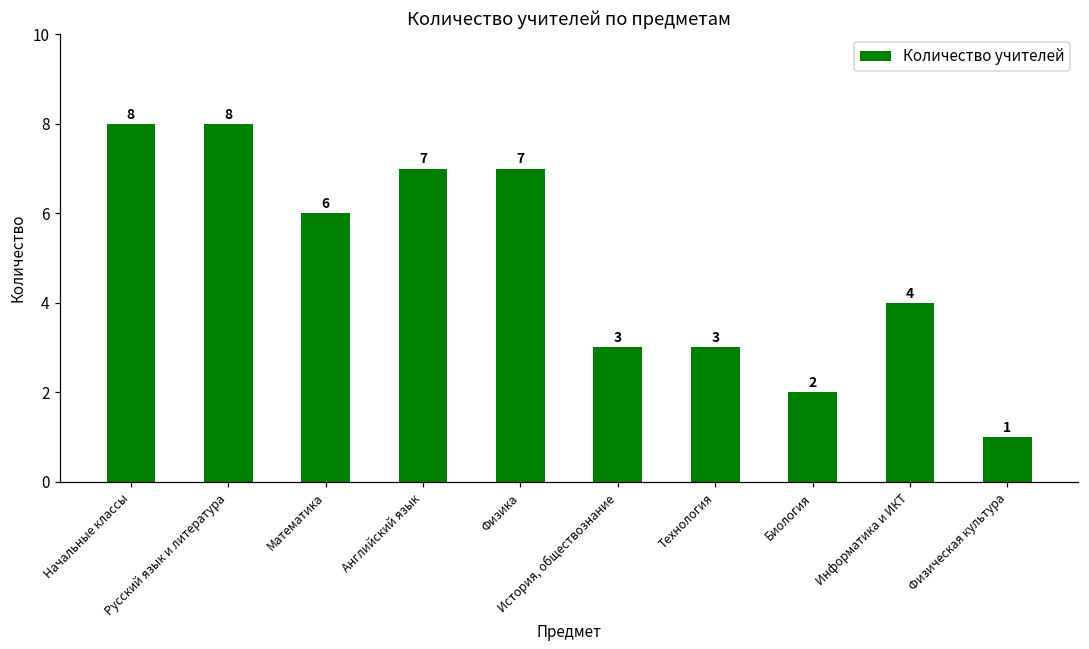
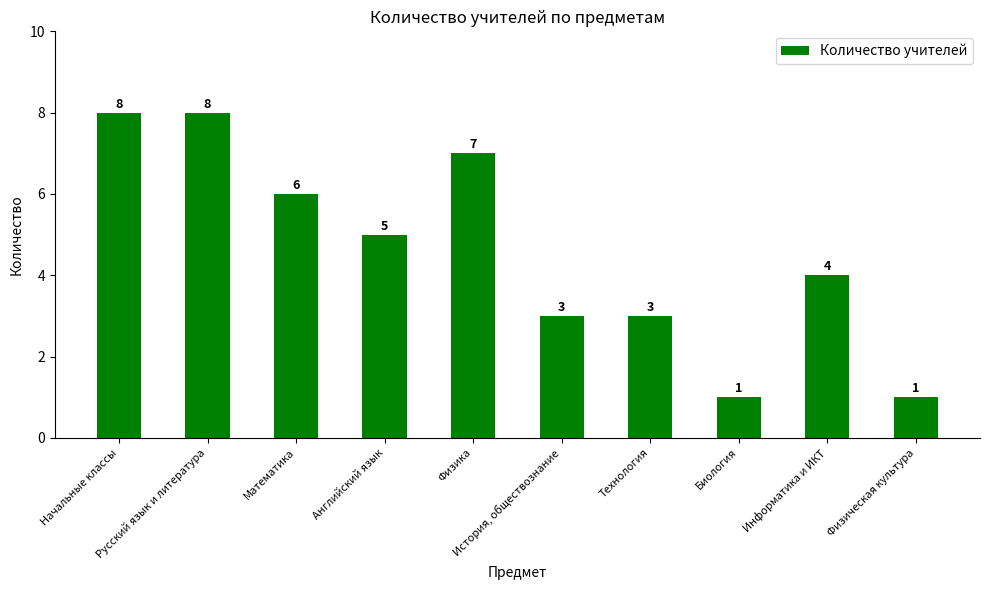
  {
    "Начальные классы": 8,
    "Русский язык и литература": 8,
    "Математика": 6,
-   "Английский язык": 7,
+   "Английский язык": 5,
    "Физика": 7,
    "История, обществознание": 3,
    "Технология": 3,
-   "Биология": 2,
+   "Биология": 1,
    "Информатика и ИКТ": 4,
    "Физическая культура": 1
  }
